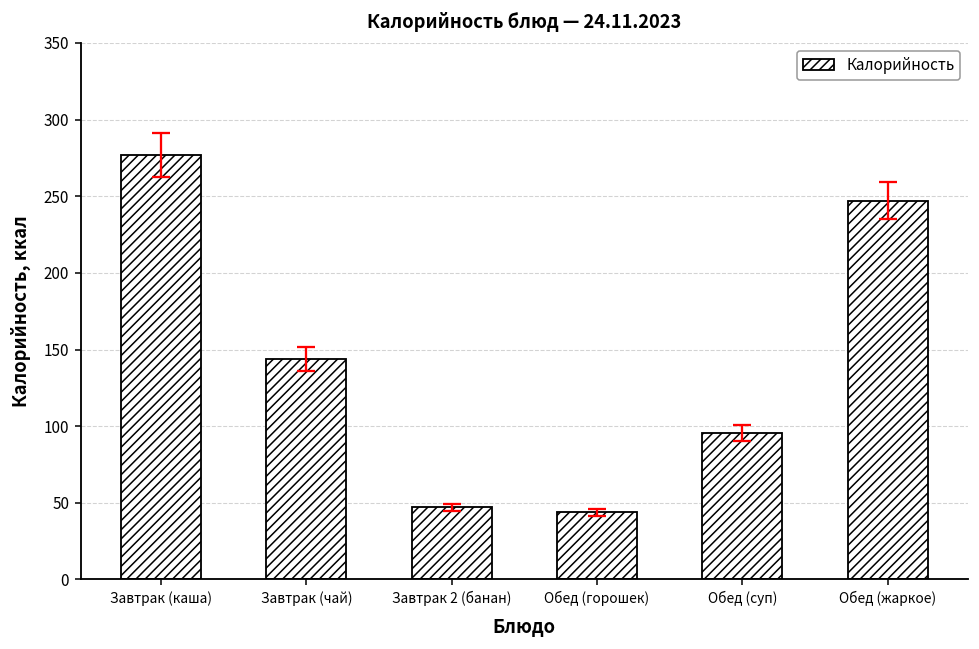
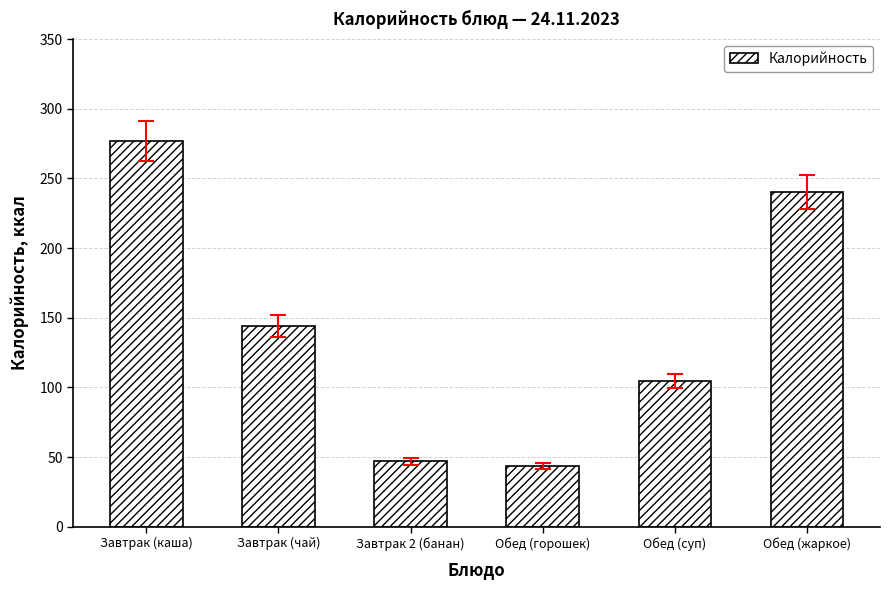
  {
    "Калорийность": {
      "Завтрак (каша)": 277,
      "Завтрак (чай)": 144,
      "Завтрак 2 (банан)": 47,
      "Обед (горошек)": 44,
-     "Обед (суп)": 95,
-     "Обед (жаркое)": 247
+     "Обед (суп)": 105,
+     "Обед (жаркое)": 240
    }
  }
